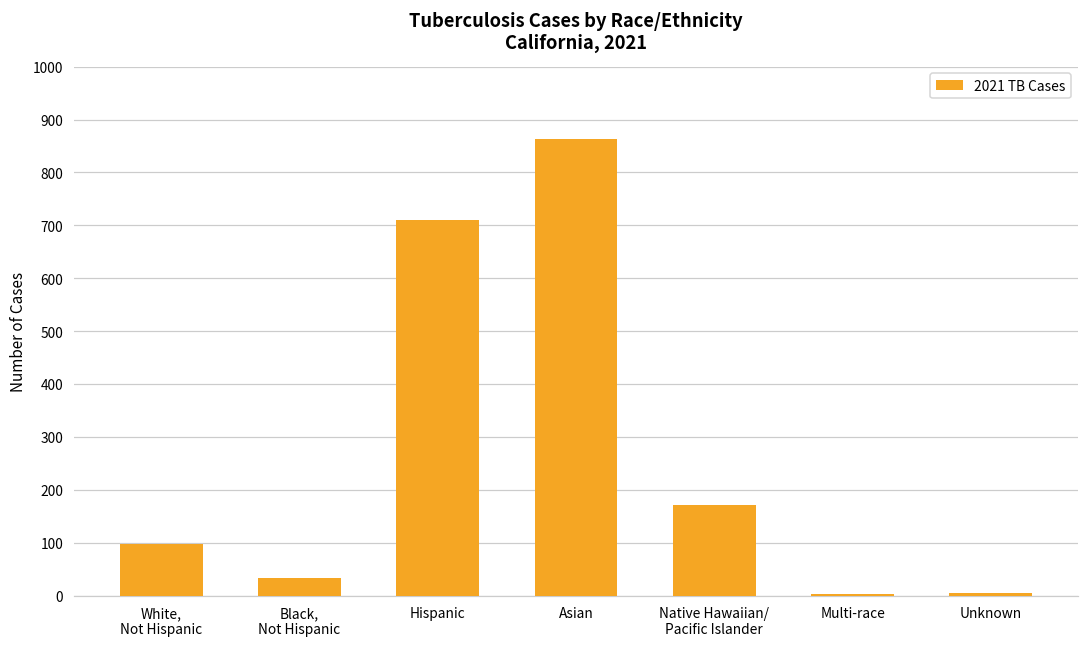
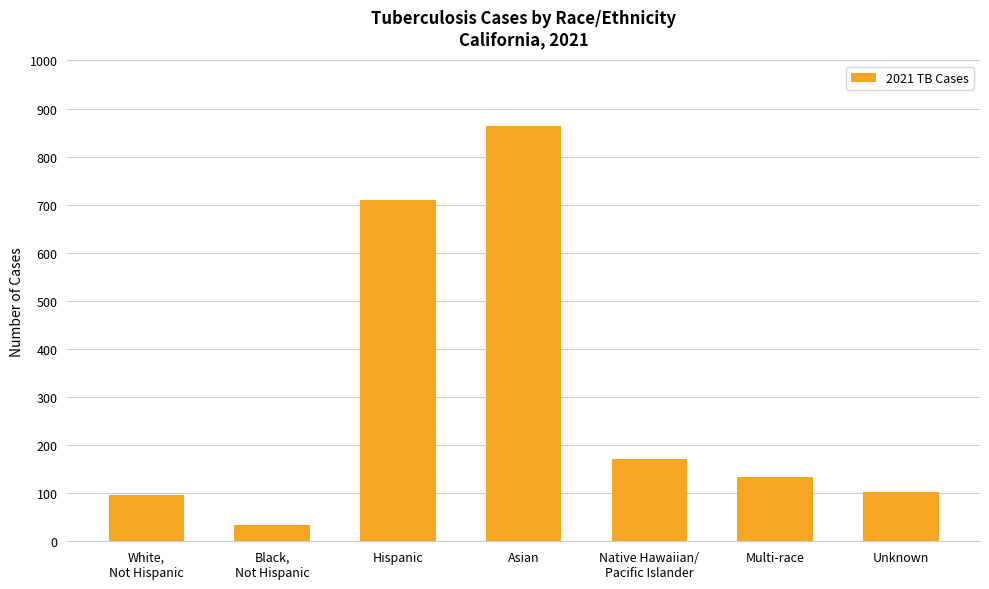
  {
    "White, Not Hispanic": 100,
    "Black, Not Hispanic": 30,
    "Hispanic": 710,
    "Asian": 860,
    "Native Hawaiian/ Pacific Islander": 170,
-   "Multi-race": 0,
-   "Unknown": 0
+   "Multi-race": 130,
+   "Unknown": 100
  }
